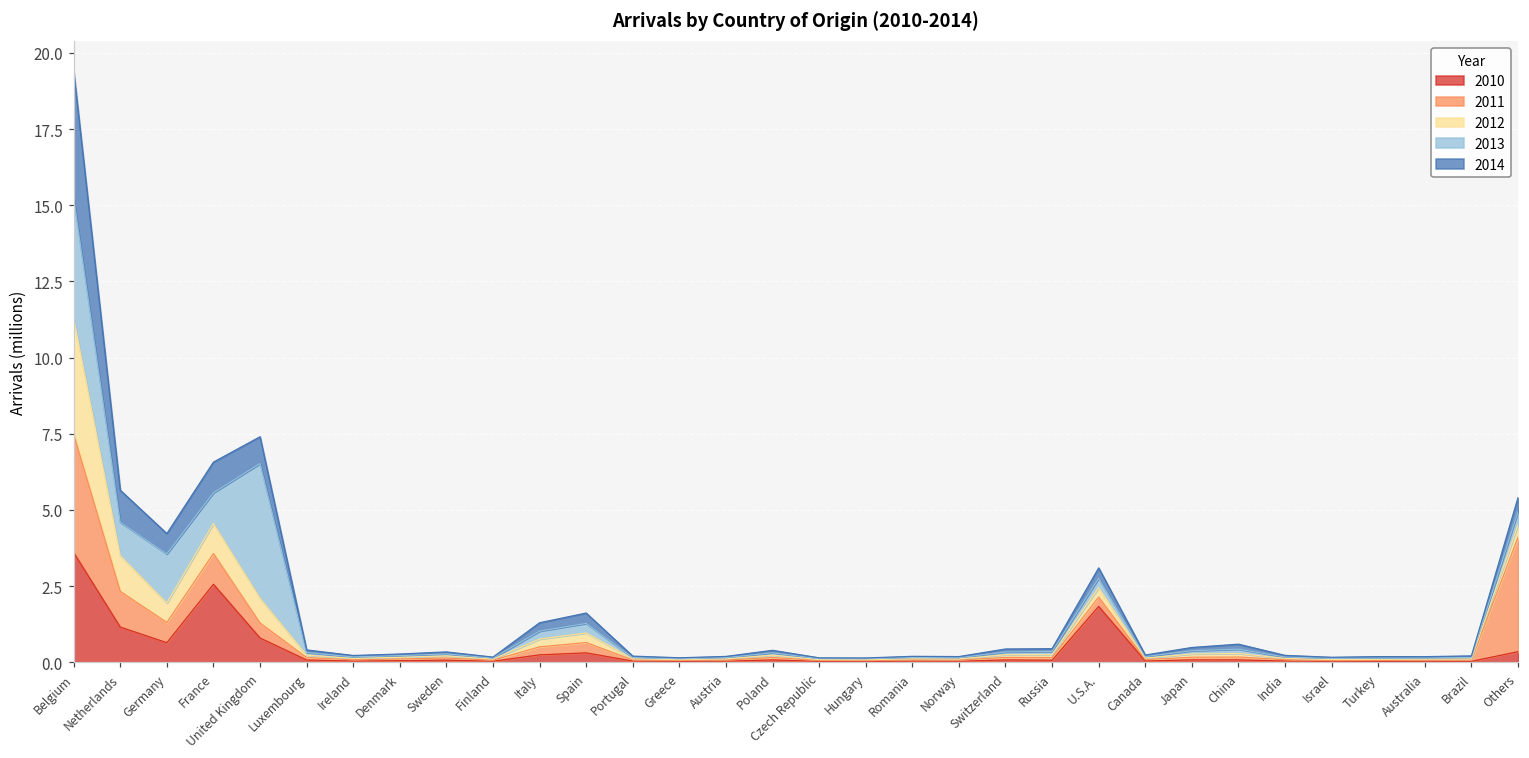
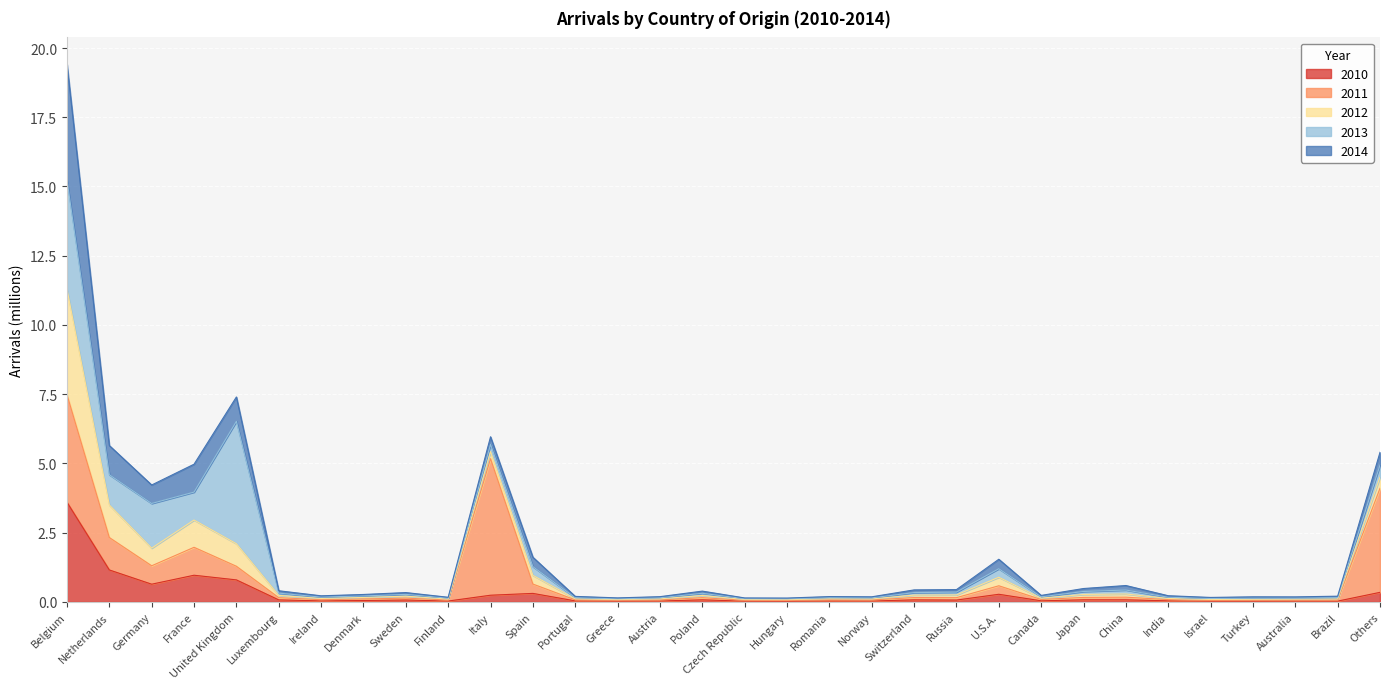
  {
    "2010": {
      "Belgium": 3.6,
      "Netherlands": 1.2,
      "Germany": 0.6,
-     "France": 2.6,
+     "France": 1.0,
      "United Kingdom": 0.8,
      "Italy": 0.2,
      "Spain": 0.3,
-     "U.S.A.": 1.8,
+     "U.S.A.": 0.3,
      "China": 0.1,
      "Others": 0.3
    },
    "2011": {
      "Belgium": 3.9,
      "Netherlands": 1.2,
      "Germany": 0.7,
      "France": 1.0,
      "United Kingdom": 0.5,
-     "Italy": 0.3,
+     "Italy": 4.9,
      "Spain": 0.3,
      "U.S.A.": 0.3,
      "China": 0.1,
      "Others": 3.8
    },
    "2012": {
      "Belgium": 3.8,
      "Netherlands": 1.2,
      "Germany": 0.6,
      "France": 1.0,
      "United Kingdom": 0.8,
      "Italy": 0.3,
      "Spain": 0.3,
      "Russia": 0.1,
      "U.S.A.": 0.3,
      "Japan": 0.1,
      "China": 0.1,
      "Others": 0.4
    },
    "2013": {
      "Belgium": 3.9,
      "Netherlands": 1.1,
      "Germany": 1.6,
      "France": 1.0,
      "United Kingdom": 4.4,
      "Italy": 0.3,
      "Spain": 0.3,
      "U.S.A.": 0.3,
      "Japan": 0.1,
      "China": 0.1,
      "Others": 0.4
    },
    "2014": {
      "Belgium": 4.2,
      "Netherlands": 1.1,
      "Germany": 0.7,
      "France": 1.0,
      "United Kingdom": 0.9,
      "Italy": 0.3,
      "Spain": 0.3,
      "Switzerland": 0.1,
      "U.S.A.": 0.3,
      "Japan": 0.1,
      "China": 0.2,
      "Others": 0.5
    }
  }
